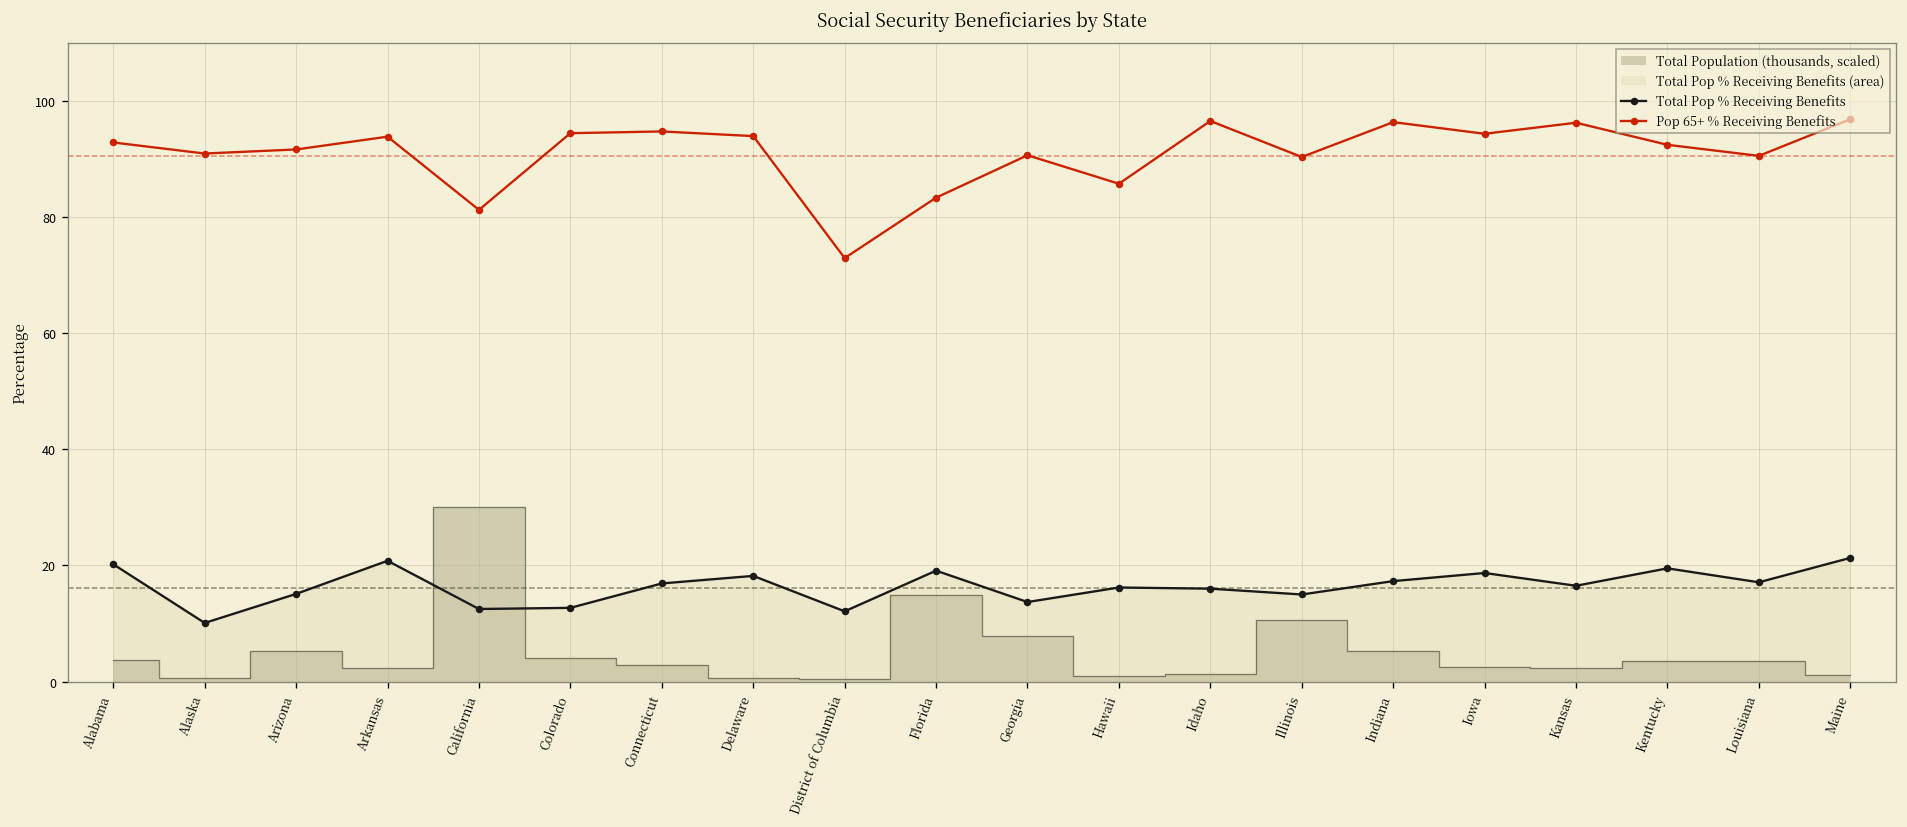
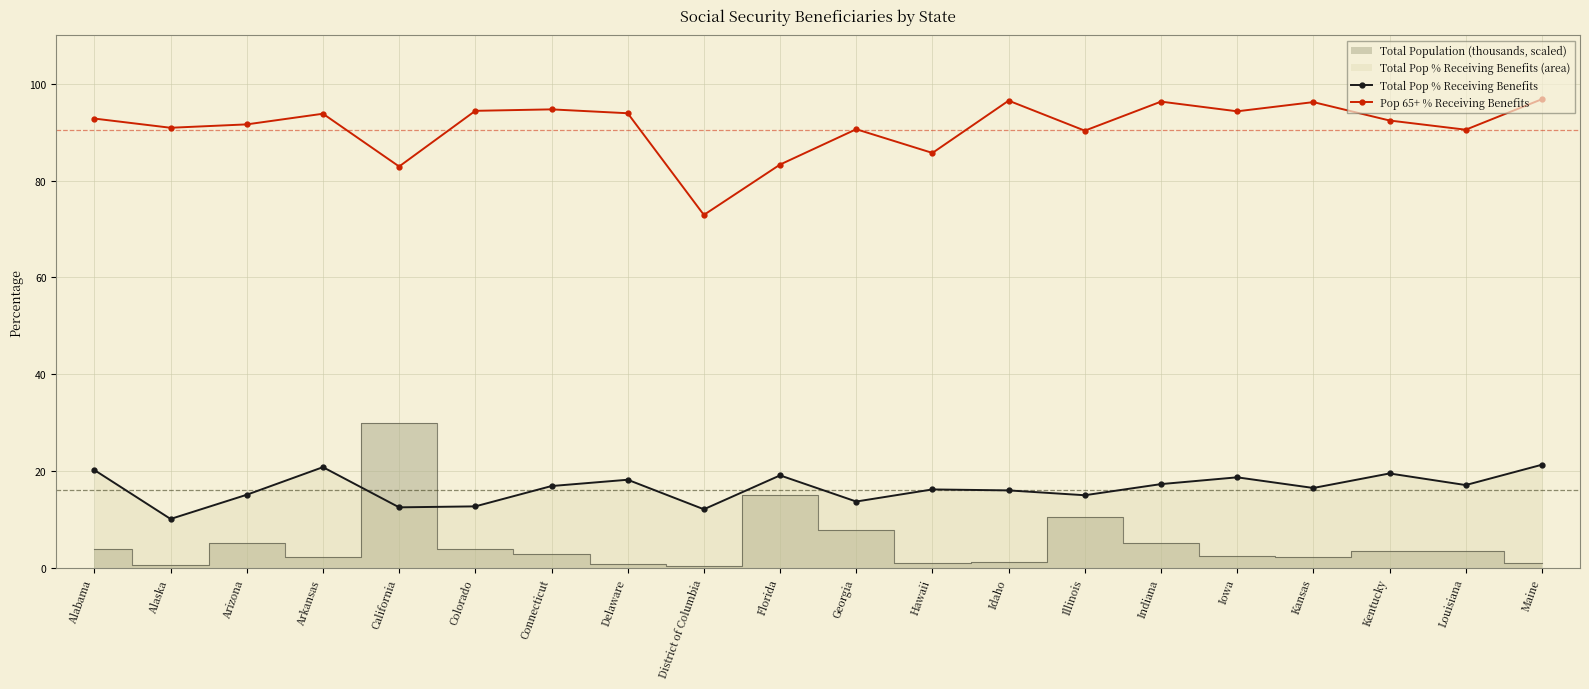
  {
    "Pop 65+ % Receiving Benefits": {
      "Alabama": 93,
      "Alaska": 91,
      "Arizona": 92,
      "Arkansas": 94,
-     "California": 81,
+     "California": 83,
      "Colorado": 94,
      "Connecticut": 95,
      "Delaware": 94,
      "District of Columbia": 73,
      "Florida": 83,
      "Georgia": 91,
      "Hawaii": 86,
      "Idaho": 97,
      "Illinois": 90,
      "Indiana": 96,
      "Iowa": 94,
      "Kansas": 96,
      "Kentucky": 92,
      "Louisiana": 91
    }
  }
